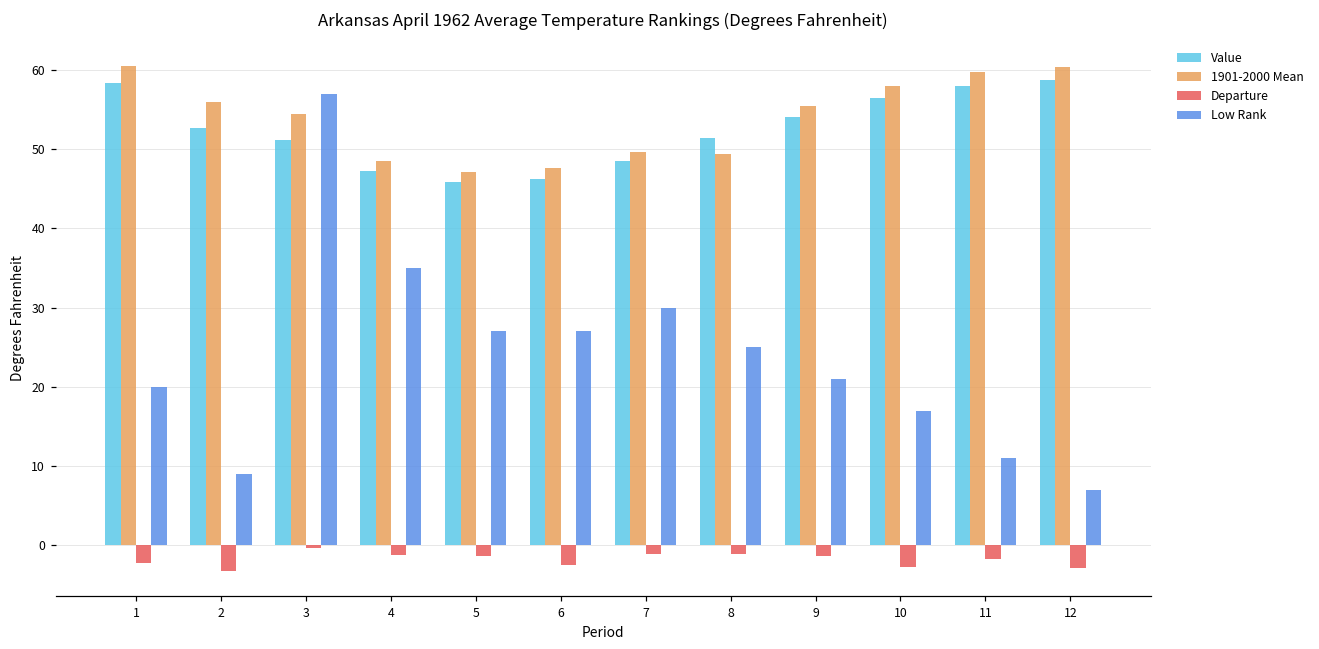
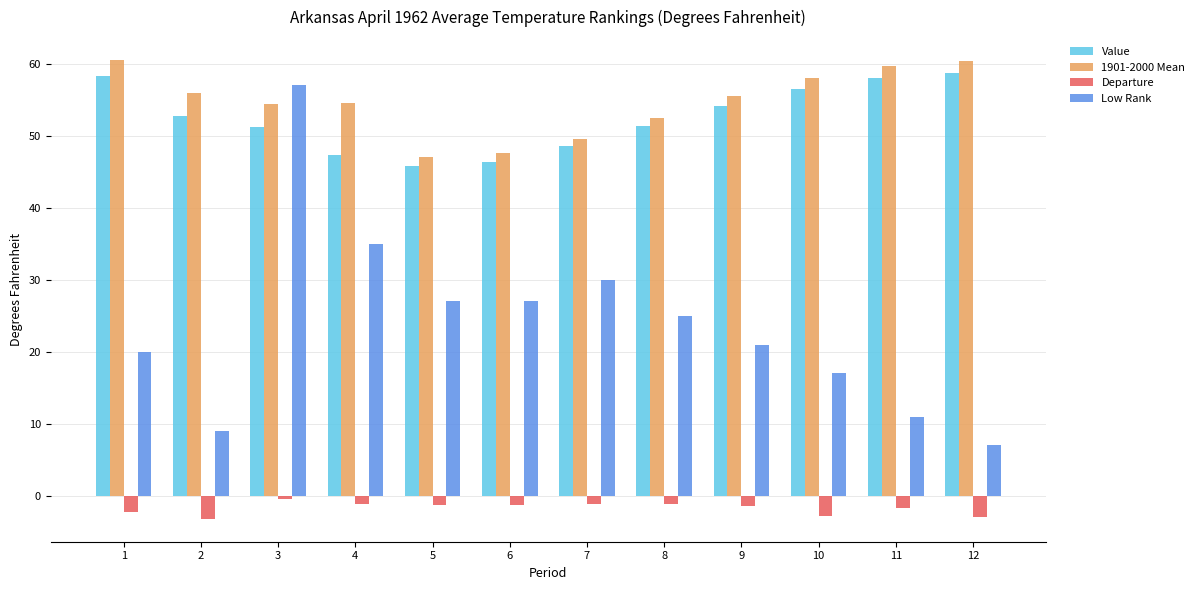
  {
    "1901-2000 Mean": {
      "1": 61,
      "2": 56,
      "3": 54,
-     "4": 49,
+     "4": 55,
      "5": 47,
      "6": 48,
      "7": 50,
-     "8": 49,
+     "8": 53,
      "9": 56,
      "10": 58,
      "11": 60,
      "12": 60
    },
    "Departure": {
      "1": -2,
      "2": -3,
      "3": 0,
      "4": -1,
      "5": -1,
-     "6": -3,
+     "6": -1,
      "7": -1,
      "8": -1,
      "9": -1,
      "10": -3,
      "11": -2,
      "12": -3
    }
  }
